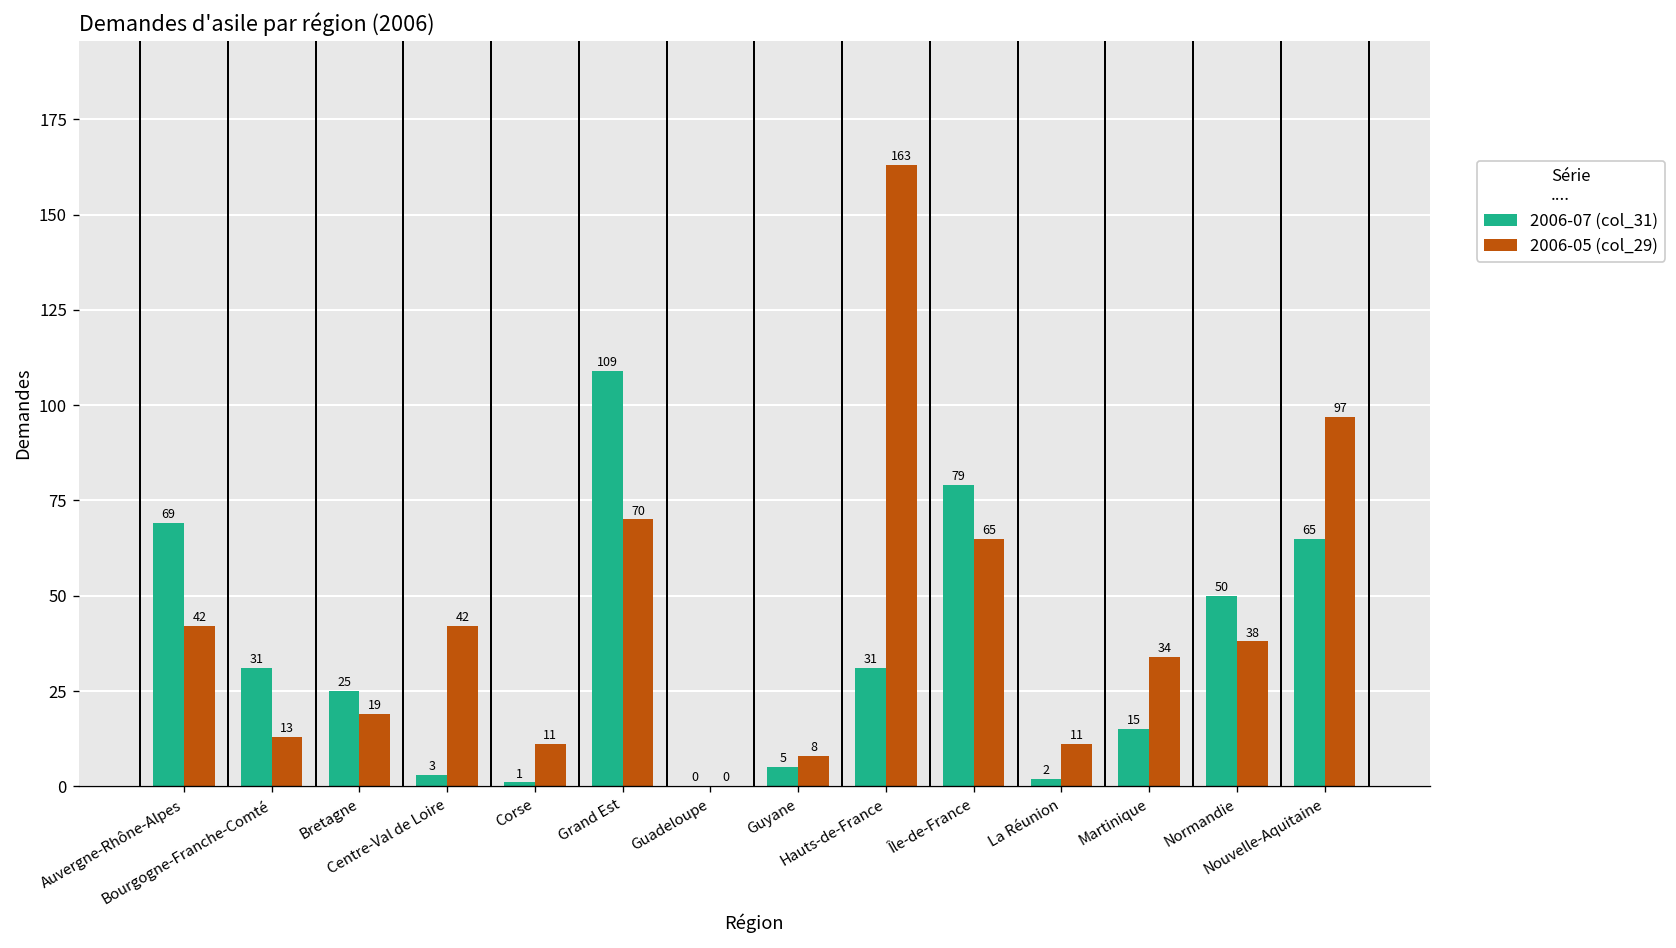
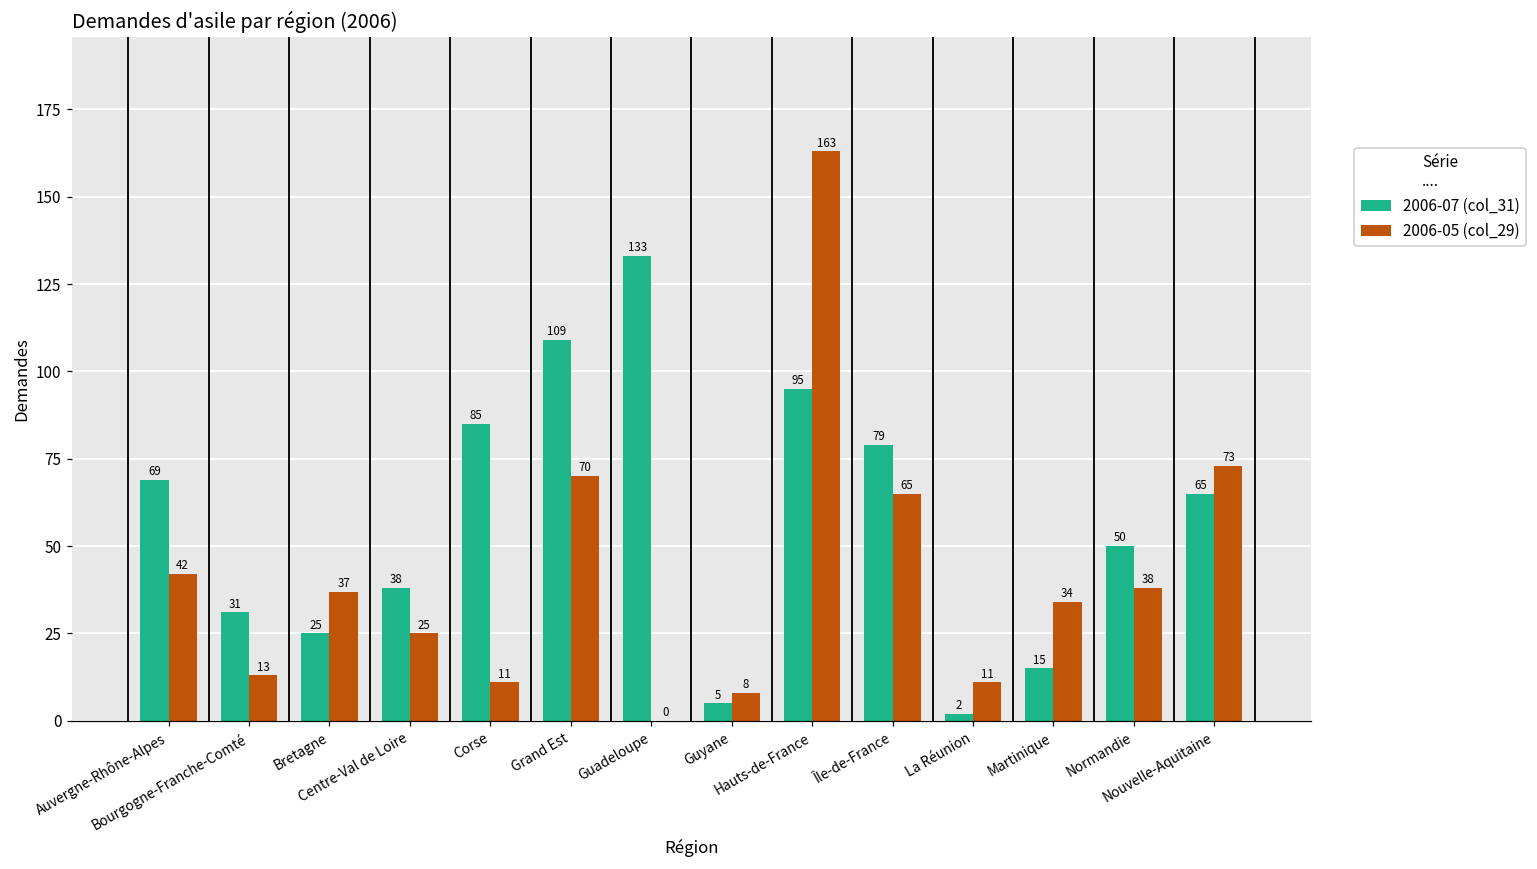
  {
    "2006-07 (col_31)": {
      "Auvergne-Rhône-Alpes": 69,
      "Bourgogne-Franche-Comté": 31,
      "Bretagne": 25,
-     "Centre-Val de Loire": 3,
-     "Corse": 1,
+     "Centre-Val de Loire": 38,
+     "Corse": 85,
      "Grand Est": 109,
-     "Guadeloupe": 0,
+     "Guadeloupe": 133,
      "Guyane": 5,
-     "Hauts-de-France": 31,
+     "Hauts-de-France": 95,
      "Île-de-France": 79,
      "La Réunion": 2,
      "Martinique": 15,
      "Normandie": 50,
      "Nouvelle-Aquitaine": 65
    },
    "2006-05 (col_29)": {
      "Auvergne-Rhône-Alpes": 42,
      "Bourgogne-Franche-Comté": 13,
-     "Bretagne": 19,
-     "Centre-Val de Loire": 42,
+     "Bretagne": 37,
+     "Centre-Val de Loire": 25,
      "Corse": 11,
      "Grand Est": 70,
      "Guadeloupe": 0,
      "Guyane": 8,
      "Hauts-de-France": 163,
      "Île-de-France": 65,
      "La Réunion": 11,
      "Martinique": 34,
      "Normandie": 38,
-     "Nouvelle-Aquitaine": 97
+     "Nouvelle-Aquitaine": 73
    }
  }
